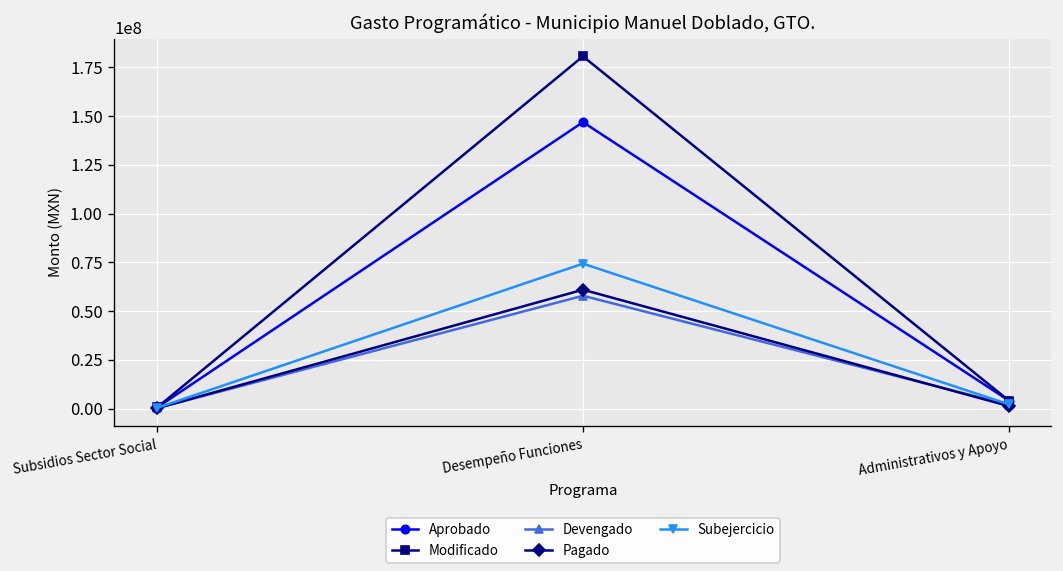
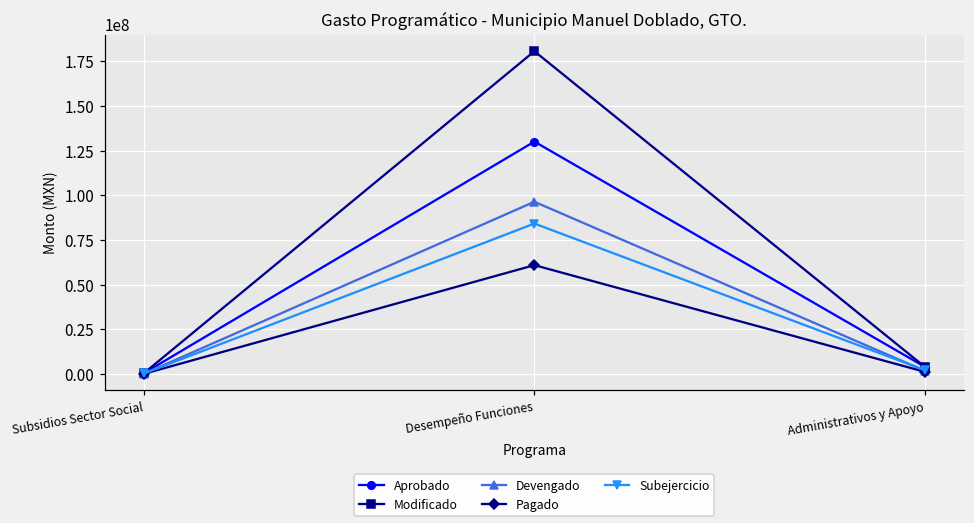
  {
    "Aprobado": {
-     "Desempeño Funciones": 147000000
+     "Desempeño Funciones": 130000000
    },
    "Devengado": {
-     "Desempeño Funciones": 58000000
+     "Desempeño Funciones": 96000000
    },
    "Subejercicio": {
-     "Desempeño Funciones": 74000000
+     "Desempeño Funciones": 84000000
    }
  }
